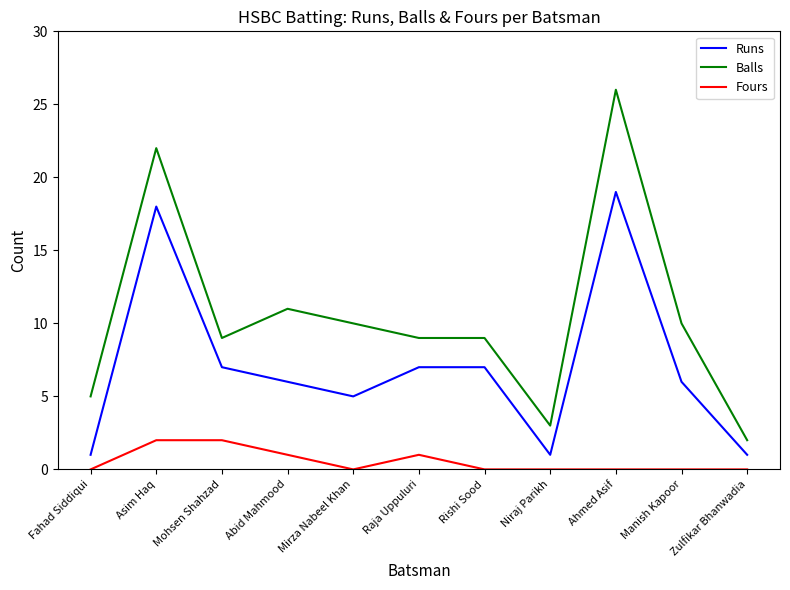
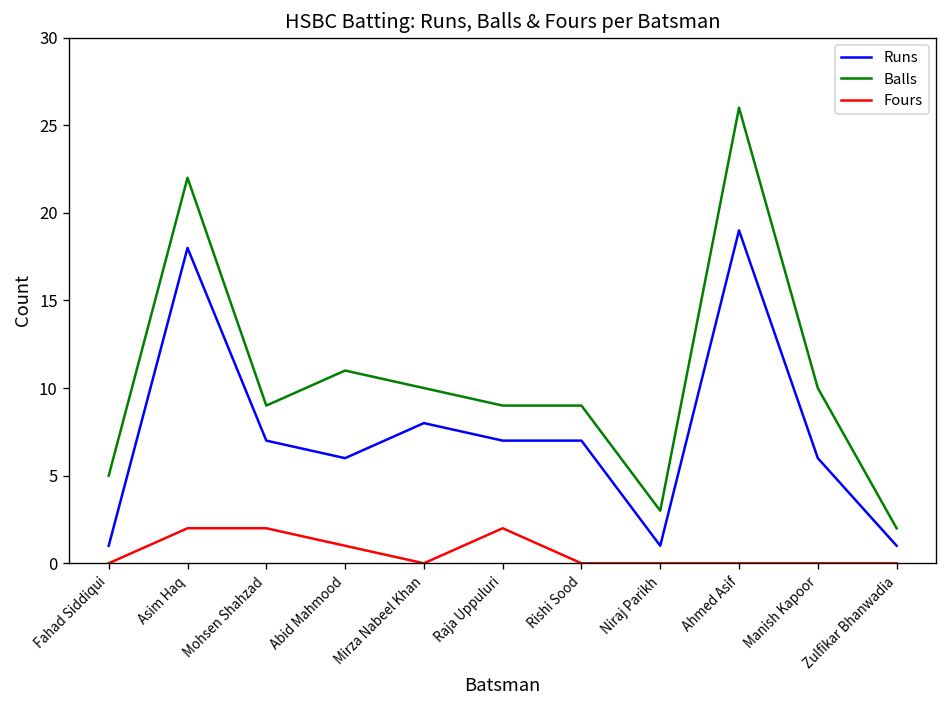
  {
    "Runs": {
      "Fahad Siddiqui": 1,
      "Asim Haq": 18,
      "Mohsen Shahzad": 7,
      "Abid Mahmood": 6,
-     "Mirza Nabeel Khan": 5,
+     "Mirza Nabeel Khan": 8,
      "Raja Uppuluri": 7,
      "Rishi Sood": 7,
      "Niraj Parikh": 1,
      "Ahmed Asif": 19,
      "Manish Kapoor": 6,
      "Zulfikar Bhanwadia": 1
    },
    "Balls": {
      "Fahad Siddiqui": 5,
      "Asim Haq": 22,
      "Mohsen Shahzad": 9,
      "Abid Mahmood": 11,
      "Mirza Nabeel Khan": 10,
      "Raja Uppuluri": 9,
      "Rishi Sood": 9,
      "Niraj Parikh": 3,
      "Ahmed Asif": 26,
      "Manish Kapoor": 10,
      "Zulfikar Bhanwadia": 2
    },
    "Fours": {
      "Fahad Siddiqui": 0,
      "Asim Haq": 2,
      "Mohsen Shahzad": 2,
      "Abid Mahmood": 1,
      "Mirza Nabeel Khan": 0,
-     "Raja Uppuluri": 1,
+     "Raja Uppuluri": 2,
      "Rishi Sood": 0,
      "Niraj Parikh": 0,
      "Ahmed Asif": 0,
      "Manish Kapoor": 0,
      "Zulfikar Bhanwadia": 0
    }
  }
